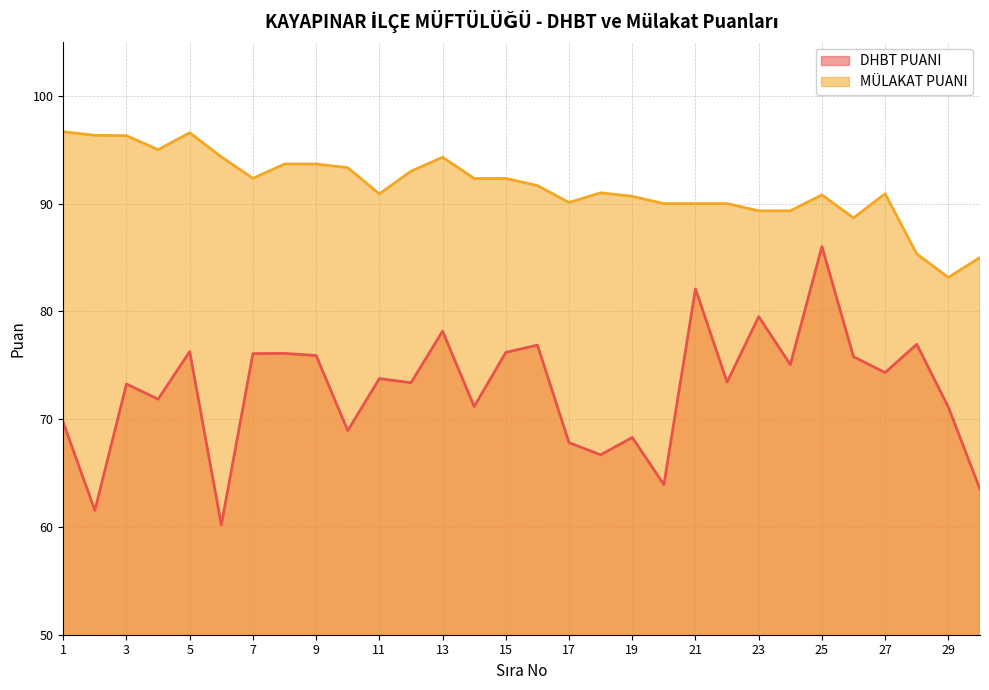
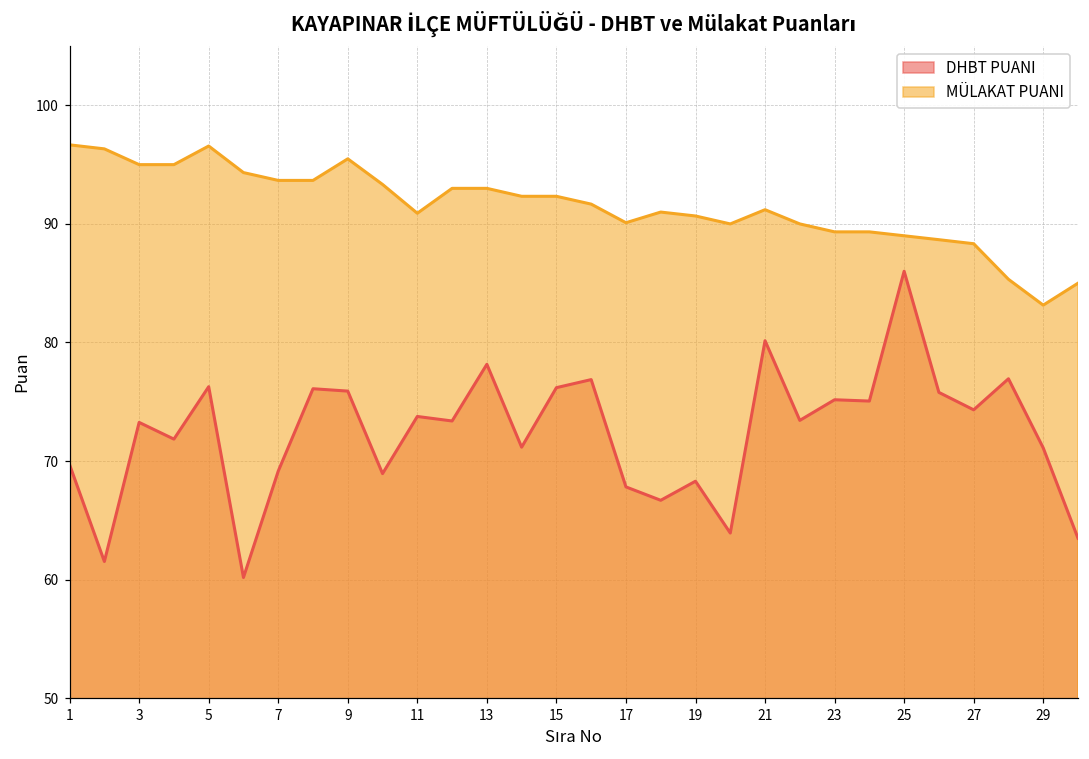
  {
    "DHBT PUANI": {
      "1": 69.7,
      "3": 73.3,
      "5": 76.3,
-     "7": 76.1,
+     "7": 69.2,
      "9": 75.9,
      "11": 73.8,
      "13": 78.2,
      "15": 76.2,
      "17": 67.8,
      "19": 68.3,
-     "21": 82.1,
-     "23": 79.5,
+     "21": 80.2,
+     "23": 75.2,
      "25": 86.0,
      "27": 74.3,
      "29": 71.1
    },
    "MÜLAKAT PUANI": {
      "1": 96.7,
-     "3": 96.3,
+     "3": 95.0,
      "5": 96.6,
-     "7": 92.3,
-     "9": 93.7,
+     "7": 93.7,
+     "9": 95.5,
      "11": 90.9,
-     "13": 94.3,
+     "13": 93.0,
      "15": 92.3,
      "17": 90.1,
      "19": 90.7,
-     "21": 90.0,
+     "21": 91.2,
      "23": 89.3,
-     "25": 90.8,
-     "27": 90.9,
+     "25": 89.0,
+     "27": 88.3,
      "29": 83.2
    }
  }
